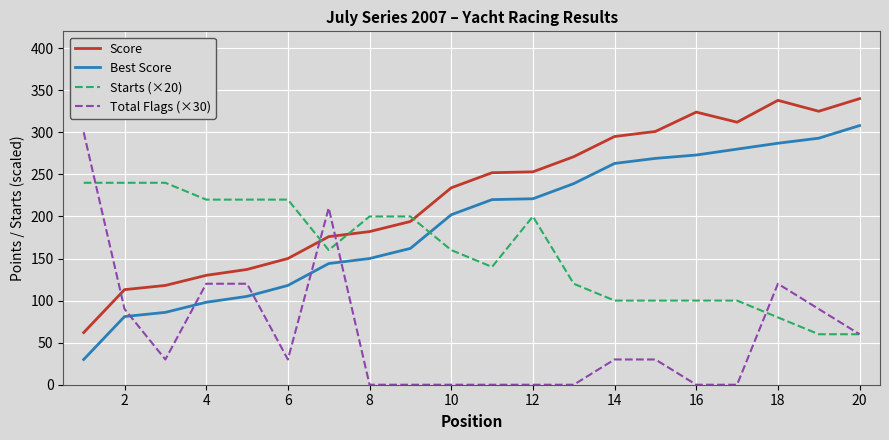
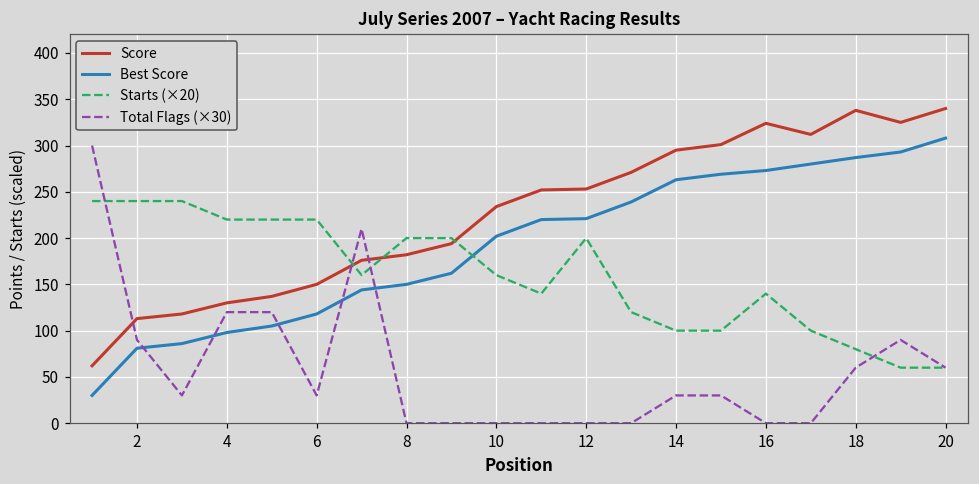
  {
    "Score": {
      "2": 110,
      "4": 130,
      "6": 150,
      "8": 180,
      "10": 230,
      "12": 250,
      "14": 300,
      "16": 320,
      "18": 340,
      "20": 340
    },
    "Best Score": {
      "2": 80,
      "4": 100,
      "6": 120,
      "8": 150,
      "10": 200,
      "12": 220,
      "14": 260,
      "16": 270,
      "18": 290,
      "20": 310
    },
    "Starts (×20)": {
      "2": 240,
      "4": 220,
      "6": 220,
      "8": 200,
      "10": 160,
      "12": 200,
      "14": 100,
-     "16": 100,
+     "16": 140,
      "18": 80
    },
    "Total Flags (×30)": {
      "2": 90,
      "4": 120,
      "6": 30,
      "8": 0,
      "10": 0,
      "12": 0,
      "14": 30,
      "16": 0,
-     "18": 120
+     "18": 60
    }
  }
